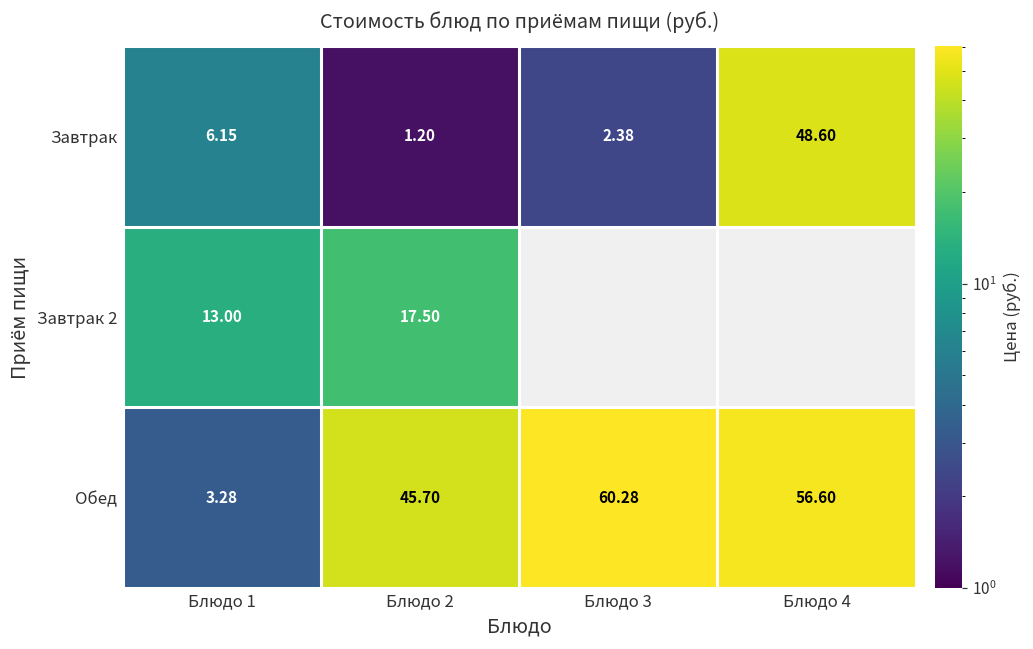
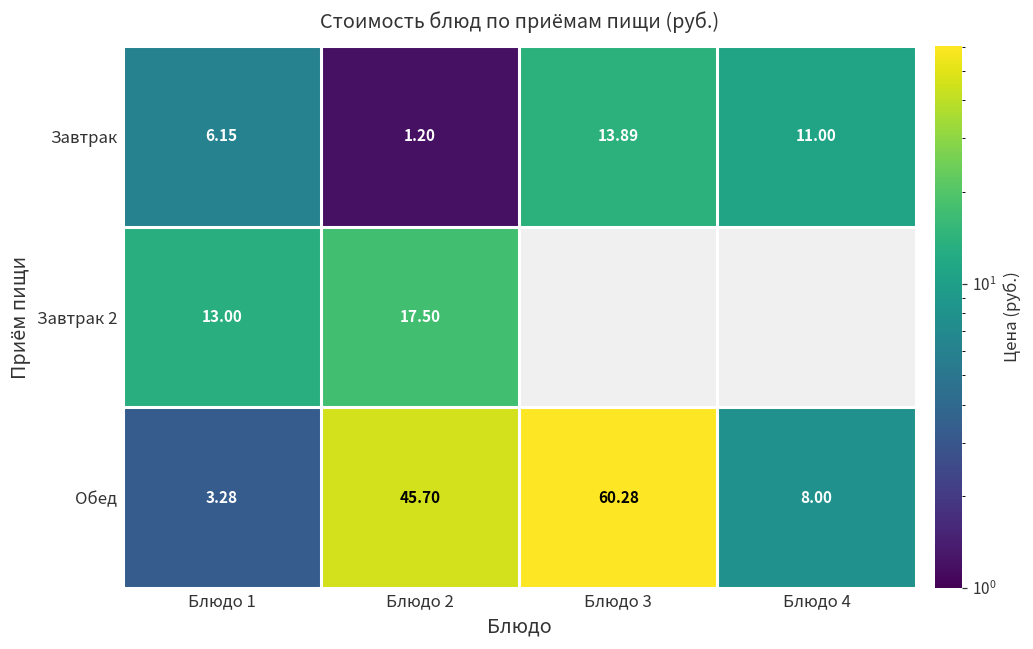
  {
    "Завтрак": {
      "Блюдо 1": 6.15,
      "Блюдо 2": 1.20,
-     "Блюдо 3": 2.38,
-     "Блюдо 4": 48.60
+     "Блюдо 3": 13.89,
+     "Блюдо 4": 11.00
    },
    "Завтрак 2": {
      "Блюдо 1": 13.00,
      "Блюдо 2": 17.50
    },
    "Обед": {
      "Блюдо 1": 3.28,
      "Блюдо 2": 45.70,
      "Блюдо 3": 60.28,
-     "Блюдо 4": 56.60
+     "Блюдо 4": 8.00
    }
  }
